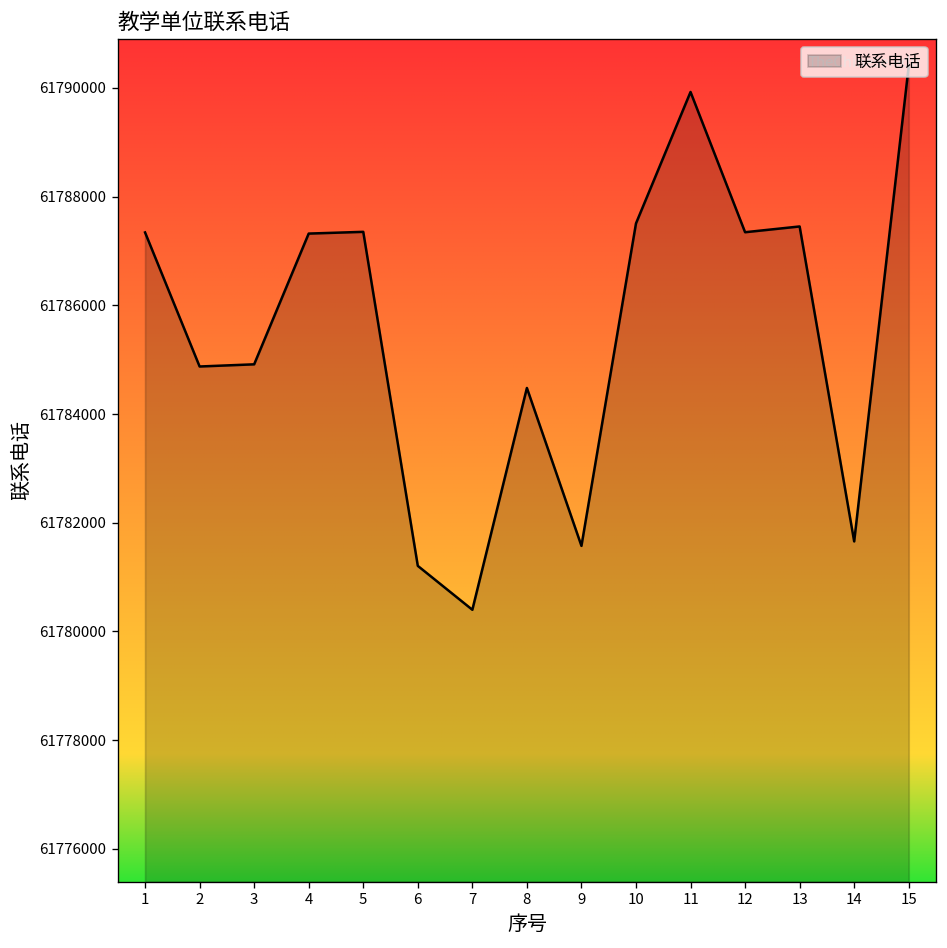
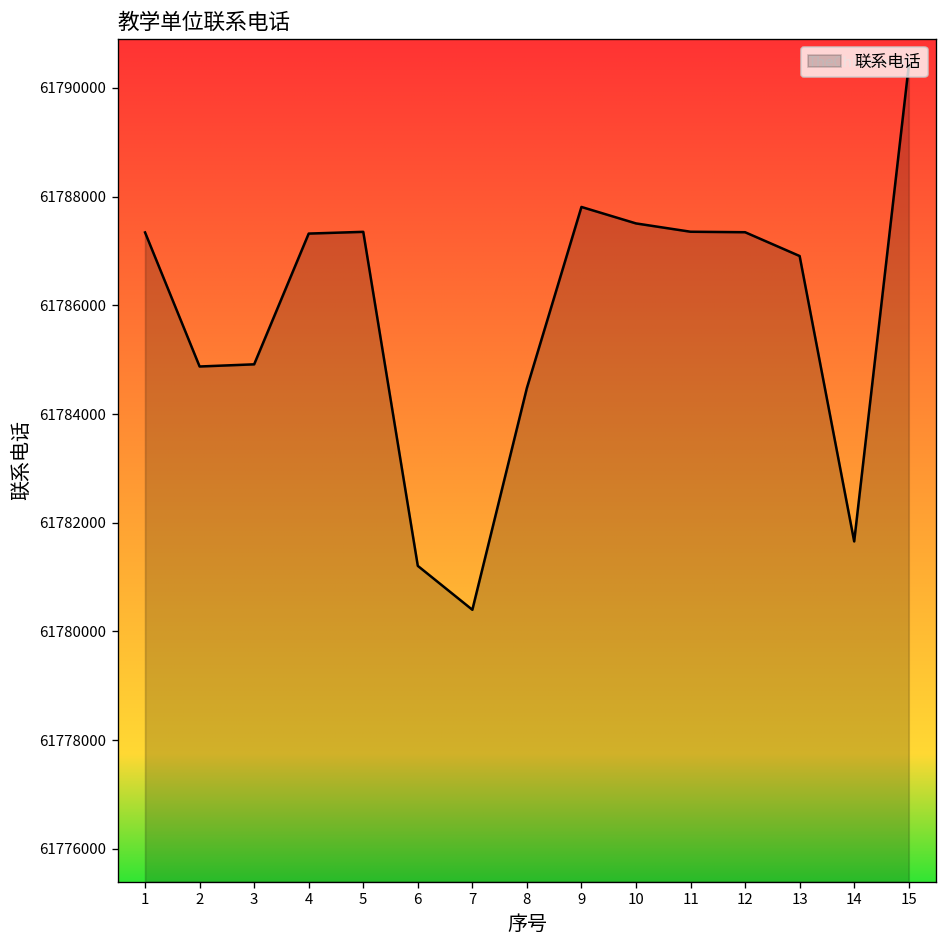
  {
    "1": 61787300,
    "2": 61784900,
    "3": 61784900,
    "4": 61787300,
    "5": 61787400,
    "6": 61781200,
    "7": 61780400,
    "8": 61784500,
-   "9": 61781600,
+   "9": 61787800,
    "10": 61787500,
-   "11": 61789900,
+   "11": 61787400,
    "12": 61787300,
-   "13": 61787500,
+   "13": 61786900,
    "14": 61781700
  }
